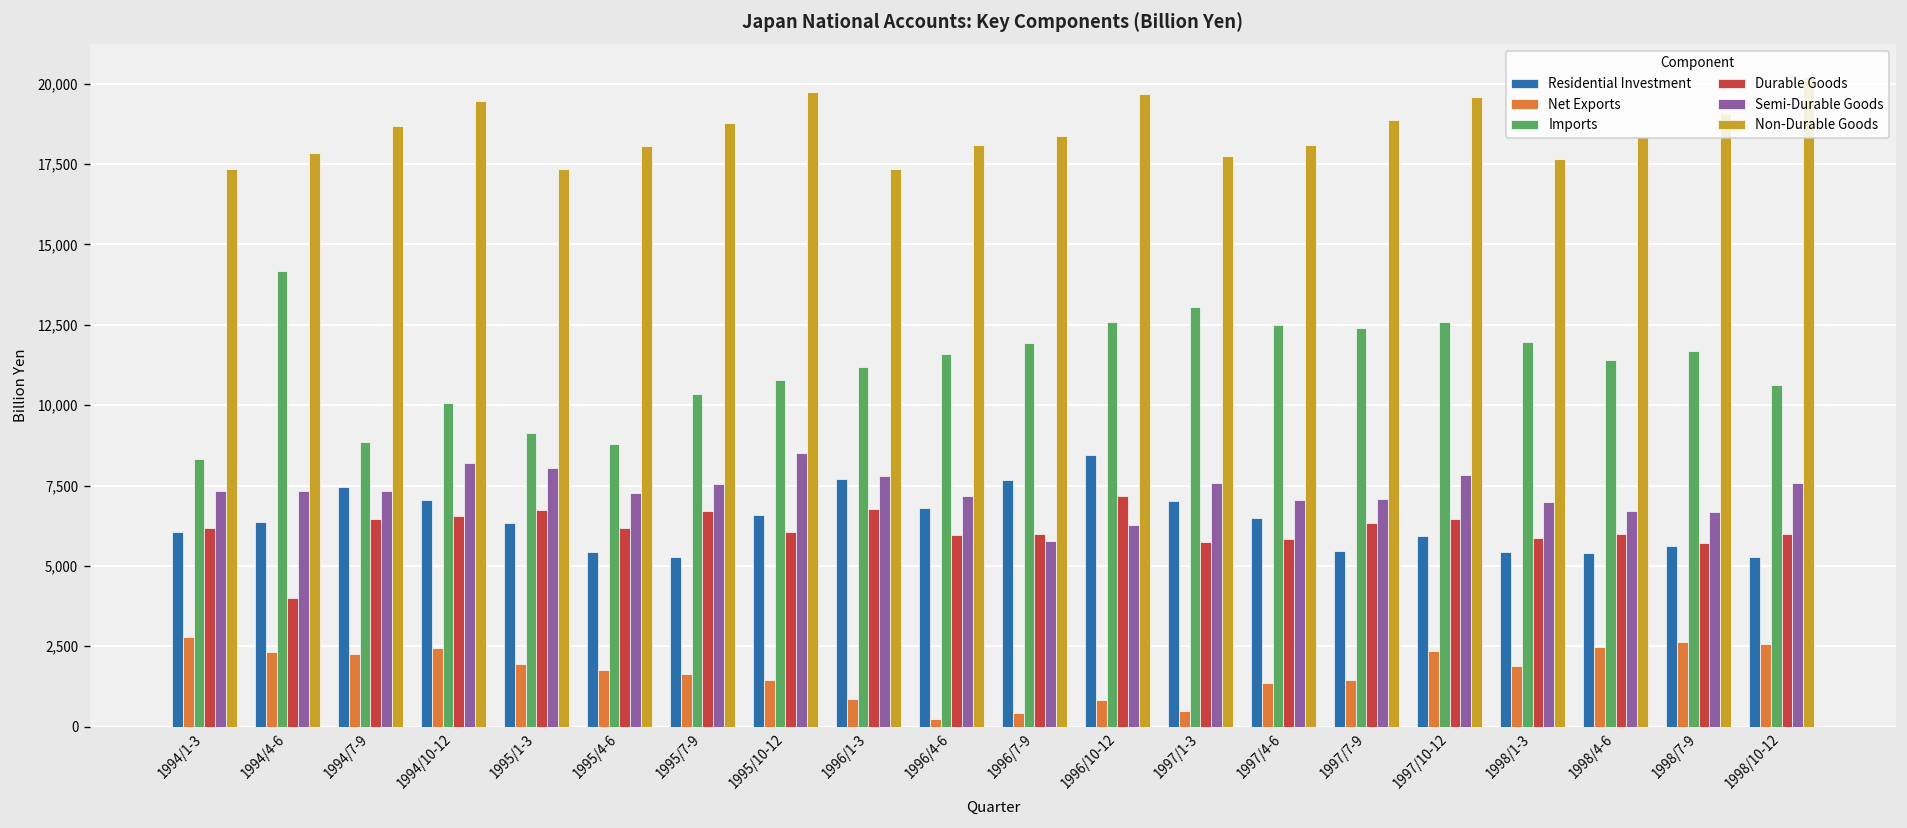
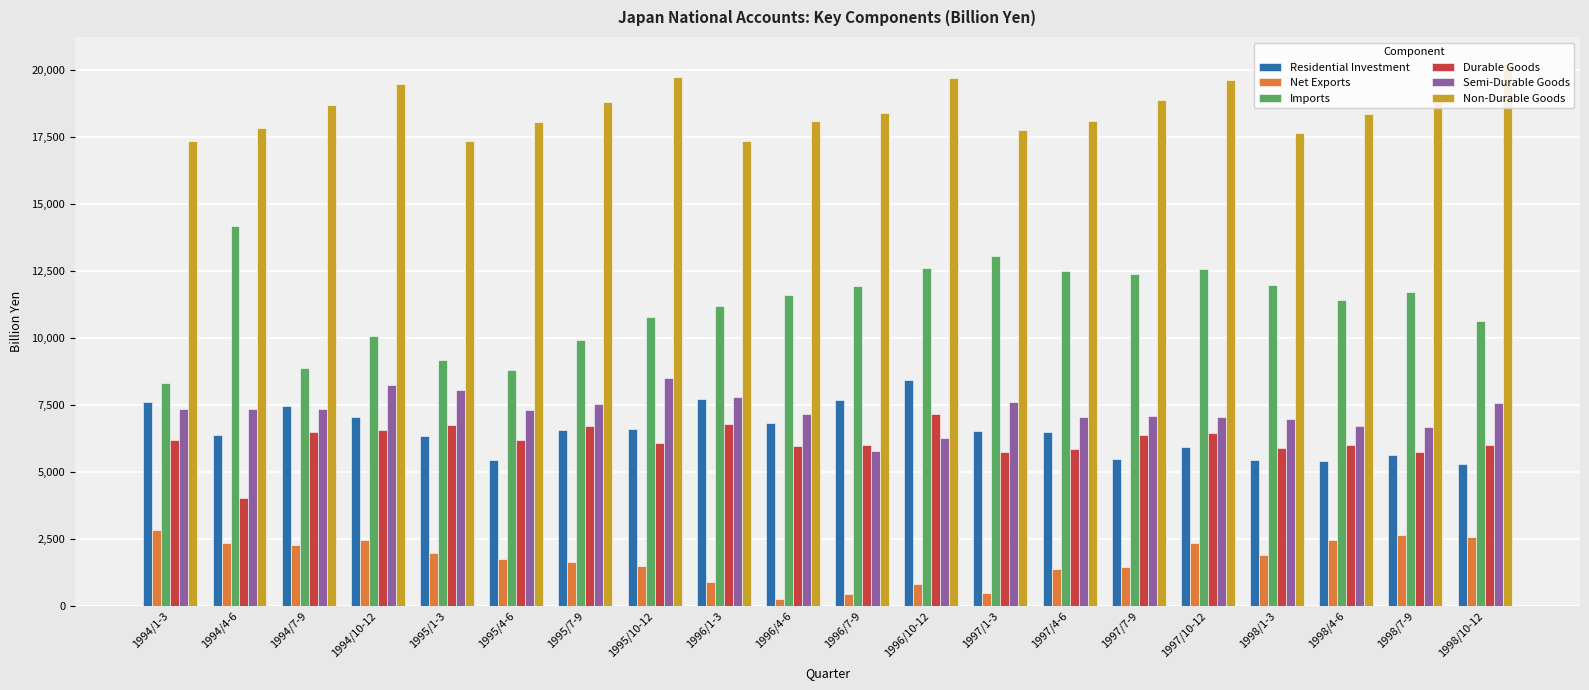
  {
    "Residential Investment": {
-     "1994/1-3": "6,000",
+     "1994/1-3": "7,600",
      "1994/4-6": "6,400",
      "1994/7-9": "7,500",
      "1994/10-12": "7,000",
      "1995/1-3": "6,300",
      "1995/4-6": "5,400",
-     "1995/7-9": "5,300",
+     "1995/7-9": "6,500",
      "1995/10-12": "6,600",
      "1996/1-3": "7,700",
      "1996/4-6": "6,800",
      "1996/7-9": "7,700",
      "1996/10-12": "8,400",
-     "1997/1-3": "7,000",
+     "1997/1-3": "6,500",
      "1997/4-6": "6,500",
      "1997/7-9": "5,500",
      "1997/10-12": "5,900",
      "1998/1-3": "5,400",
      "1998/4-6": "5,400",
      "1998/7-9": "5,600",
      "1998/10-12": "5,300"
    },
    "Imports": {
      "1994/1-3": "8,300",
      "1994/4-6": "14,200",
      "1994/7-9": "8,900",
      "1994/10-12": "10,100",
      "1995/1-3": "9,100",
      "1995/4-6": "8,800",
-     "1995/7-9": "10,300",
+     "1995/7-9": "9,900",
      "1995/10-12": "10,800",
      "1996/1-3": "11,200",
      "1996/4-6": "11,600",
      "1996/7-9": "11,900",
      "1996/10-12": "12,600",
      "1997/1-3": "13,100",
      "1997/4-6": "12,500",
      "1997/7-9": "12,400",
      "1997/10-12": "12,600",
      "1998/1-3": "12,000",
      "1998/4-6": "11,400",
      "1998/7-9": "11,700",
      "1998/10-12": "10,600"
    },
    "Durable Goods": {
      "1994/1-3": "6,200",
      "1994/4-6": "4,000",
      "1994/7-9": "6,500",
      "1994/10-12": "6,600",
      "1995/1-3": "6,700",
      "1995/4-6": "6,200",
      "1995/7-9": "6,700",
      "1995/10-12": "6,100",
      "1996/1-3": "6,800",
      "1996/4-6": "6,000",
      "1996/7-9": "6,000",
      "1996/10-12": "7,200",
      "1997/1-3": "5,700",
      "1997/4-6": "5,800",
      "1997/7-9": "6,300",
      "1997/10-12": "6,500",
      "1998/1-3": "5,900",
      "1998/4-6": "6,000",
      "1998/7-9": "5,700",
      "1998/10-12": "6,000"
    },
    "Semi-Durable Goods": {
      "1994/1-3": "7,300",
      "1994/4-6": "7,300",
      "1994/7-9": "7,300",
      "1994/10-12": "8,200",
      "1995/1-3": "8,000",
      "1995/4-6": "7,300",
      "1995/7-9": "7,500",
      "1995/10-12": "8,500",
      "1996/1-3": "7,800",
      "1996/4-6": "7,200",
      "1996/7-9": "5,800",
      "1996/10-12": "6,300",
      "1997/1-3": "7,600",
      "1997/4-6": "7,000",
      "1997/7-9": "7,100",
-     "1997/10-12": "7,800",
+     "1997/10-12": "7,000",
      "1998/1-3": "7,000",
      "1998/4-6": "6,700",
      "1998/7-9": "6,700",
      "1998/10-12": "7,600"
    }
  }
